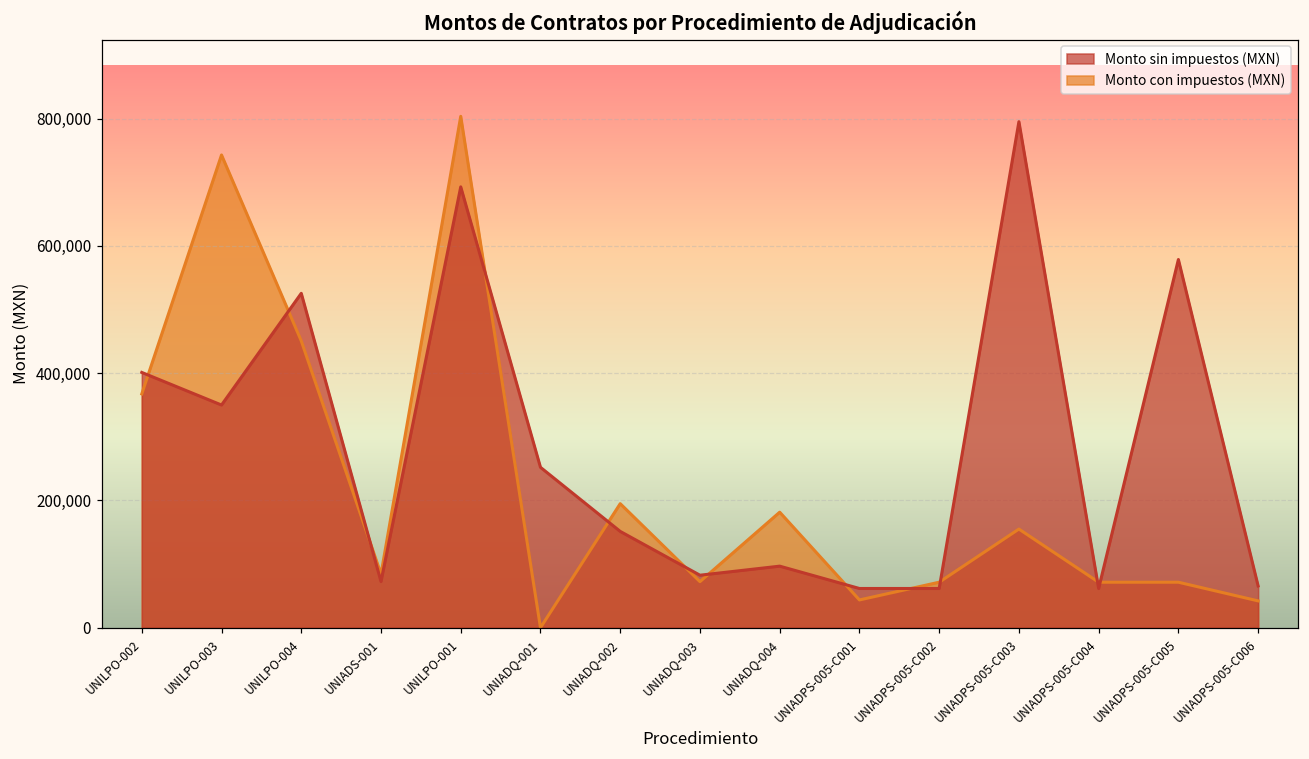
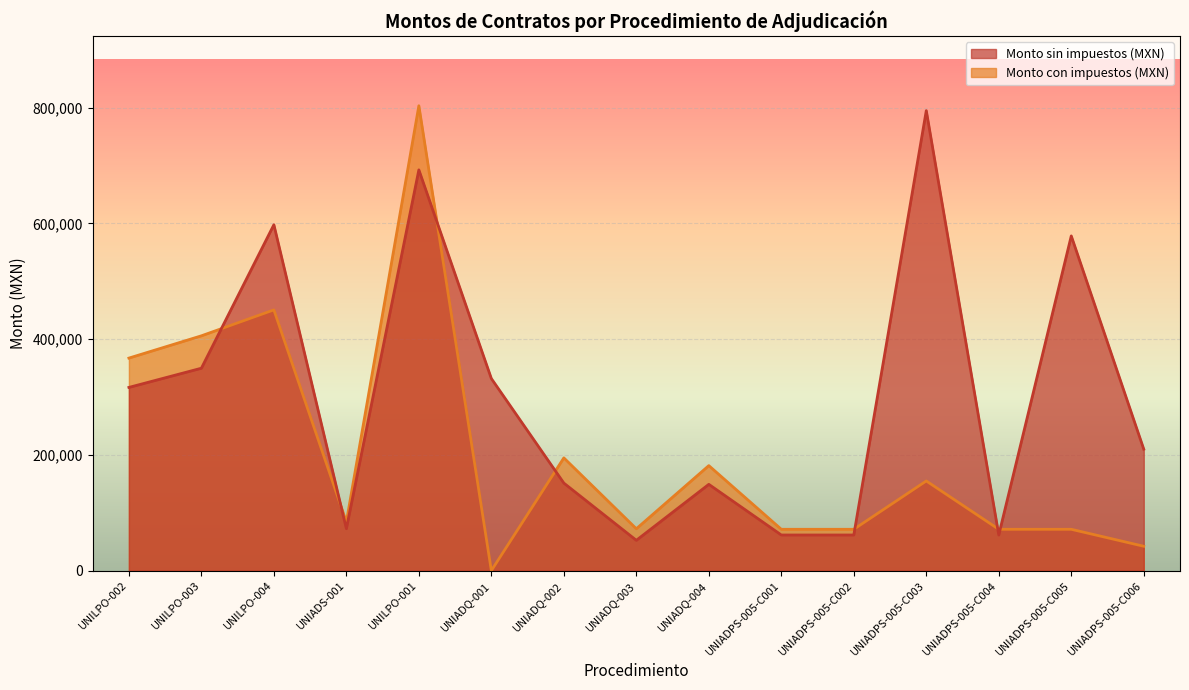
  {
    "Monto sin impuestos (MXN)": {
-     "UNILPO-002": "400,000",
+     "UNILPO-002": "320,000",
      "UNILPO-003": "350,000",
-     "UNILPO-004": "530,000",
+     "UNILPO-004": "600,000",
      "UNIADS-001": "70,000",
      "UNILPO-001": "690,000",
-     "UNIADQ-001": "250,000",
+     "UNIADQ-001": "330,000",
      "UNIADQ-002": "150,000",
-     "UNIADQ-003": "80,000",
-     "UNIADQ-004": "100,000",
+     "UNIADQ-003": "50,000",
+     "UNIADQ-004": "150,000",
      "UNIADPS-005-C001": "60,000",
      "UNIADPS-005-C002": "60,000",
      "UNIADPS-005-C003": "800,000",
      "UNIADPS-005-C004": "60,000",
      "UNIADPS-005-C005": "580,000",
-     "UNIADPS-005-C006": "70,000"
+     "UNIADPS-005-C006": "210,000"
    },
    "Monto con impuestos (MXN)": {
      "UNILPO-002": "370,000",
-     "UNILPO-003": "740,000",
+     "UNILPO-003": "410,000",
      "UNILPO-004": "450,000",
      "UNIADS-001": "80,000",
      "UNILPO-001": "800,000",
      "UNIADQ-001": "0",
      "UNIADQ-002": "190,000",
      "UNIADQ-003": "70,000",
      "UNIADQ-004": "180,000",
-     "UNIADPS-005-C001": "40,000",
+     "UNIADPS-005-C001": "70,000",
      "UNIADPS-005-C002": "70,000",
      "UNIADPS-005-C003": "150,000",
      "UNIADPS-005-C004": "70,000",
      "UNIADPS-005-C005": "70,000",
      "UNIADPS-005-C006": "40,000"
    }
  }
